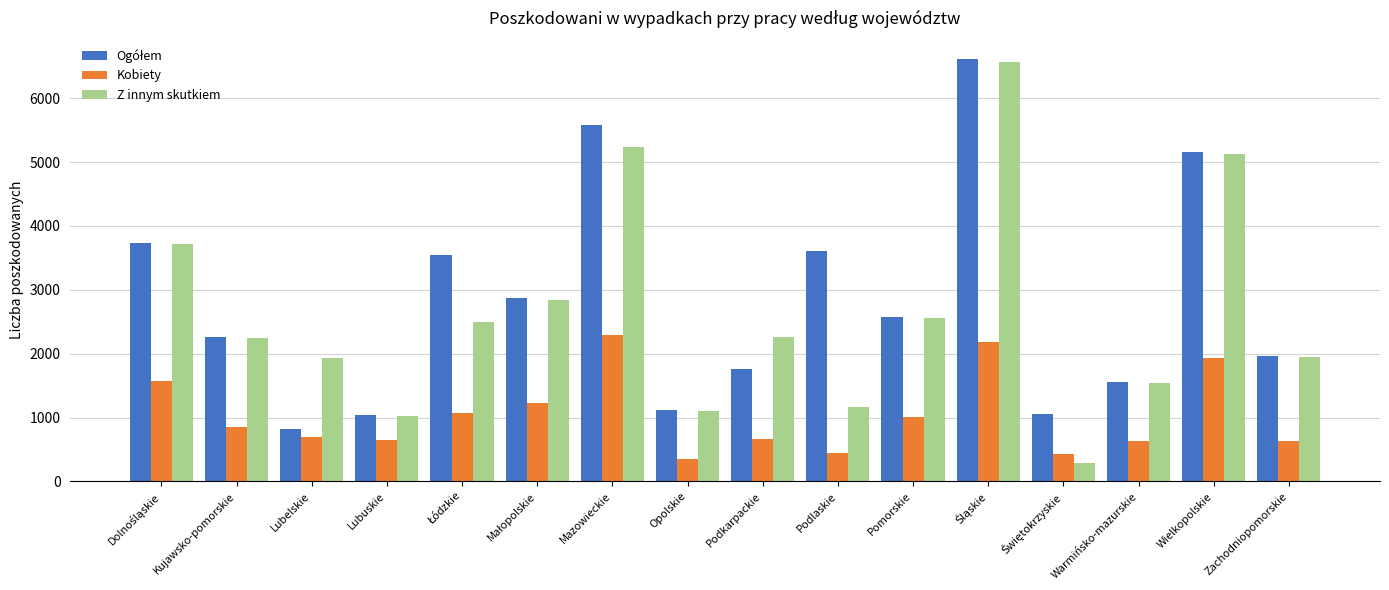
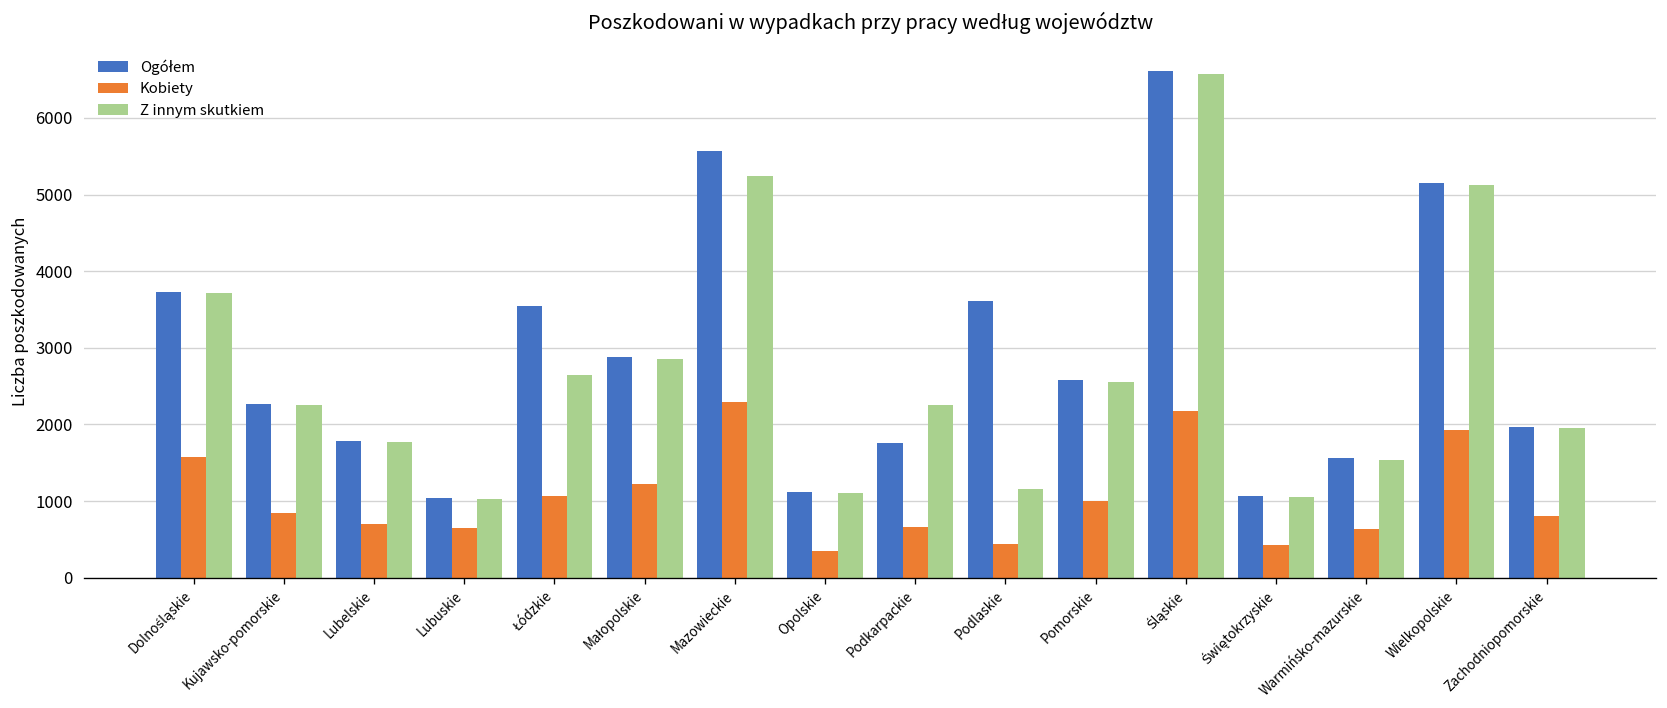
  {
    "Ogółem": {
      "Dolnośląskie": 3700,
      "Kujawsko-pomorskie": 2300,
-     "Lubelskie": 800,
+     "Lubelskie": 1800,
      "Lubuskie": 1000,
      "Łódzkie": 3500,
      "Małopolskie": 2900,
      "Mazowieckie": 5600,
      "Opolskie": 1100,
      "Podkarpackie": 1800,
      "Podlaskie": 3600,
      "Pomorskie": 2600,
      "Śląskie": 6600,
      "Świętokrzyskie": 1100,
      "Warmińsko-mazurskie": 1600,
      "Wielkopolskie": 5200,
      "Zachodniopomorskie": 2000
    },
    "Kobiety": {
      "Dolnośląskie": 1600,
      "Kujawsko-pomorskie": 800,
      "Lubelskie": 700,
      "Lubuskie": 600,
      "Łódzkie": 1100,
      "Małopolskie": 1200,
      "Mazowieckie": 2300,
      "Opolskie": 400,
      "Podkarpackie": 700,
      "Podlaskie": 400,
      "Pomorskie": 1000,
      "Śląskie": 2200,
      "Świętokrzyskie": 400,
      "Warmińsko-mazurskie": 600,
      "Wielkopolskie": 1900,
-     "Zachodniopomorskie": 600
+     "Zachodniopomorskie": 800
    },
    "Z innym skutkiem": {
      "Dolnośląskie": 3700,
      "Kujawsko-pomorskie": 2200,
-     "Lubelskie": 1900,
+     "Lubelskie": 1800,
      "Lubuskie": 1000,
-     "Łódzkie": 2500,
+     "Łódzkie": 2600,
      "Małopolskie": 2800,
      "Mazowieckie": 5200,
      "Opolskie": 1100,
      "Podkarpackie": 2300,
      "Podlaskie": 1200,
      "Pomorskie": 2600,
      "Śląskie": 6600,
-     "Świętokrzyskie": 300,
+     "Świętokrzyskie": 1100,
      "Warmińsko-mazurskie": 1500,
      "Wielkopolskie": 5100,
      "Zachodniopomorskie": 1900
    }
  }
